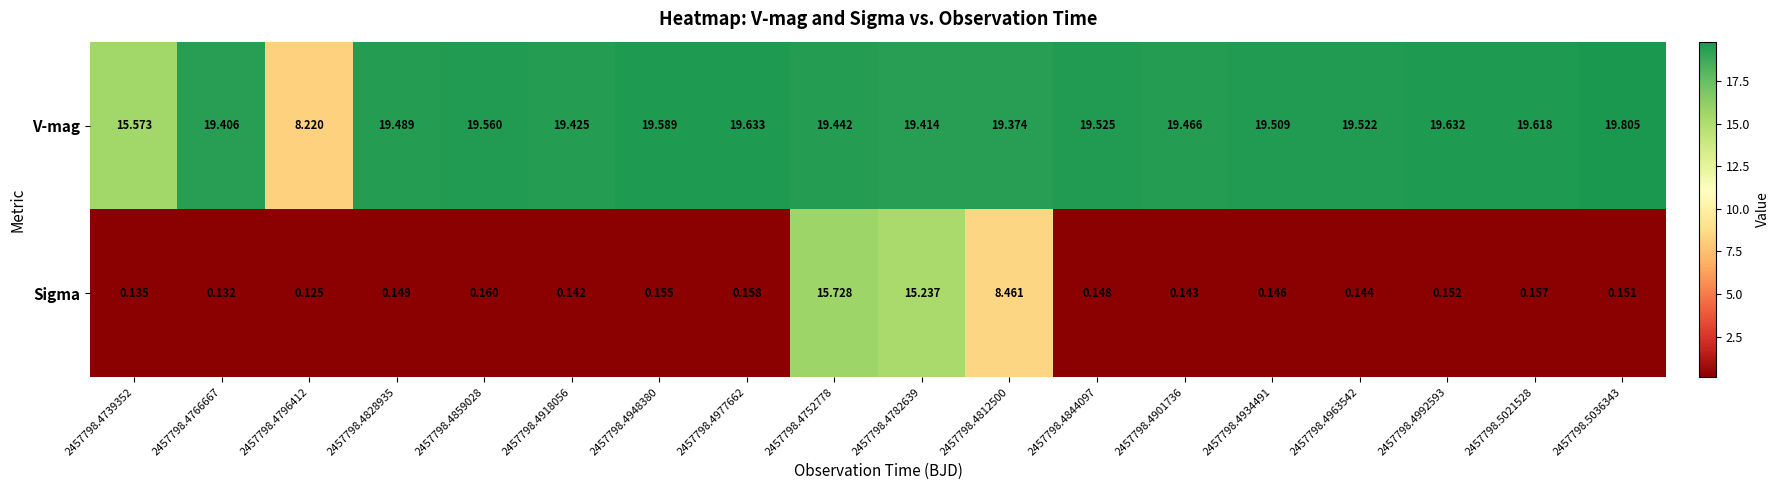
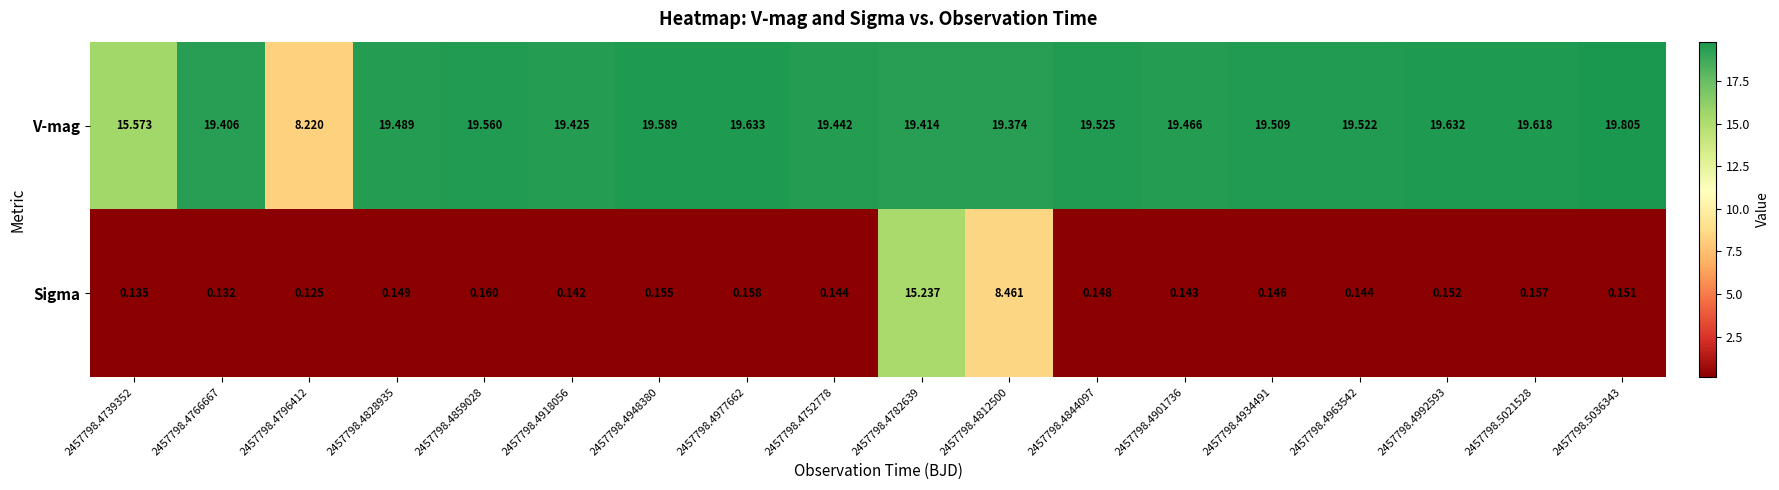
  {
    "V-mag": {
      "2457798.4739352": 15.573,
      "2457798.4766667": 19.406,
      "2457798.4796412": 8.220,
      "2457798.4828935": 19.489,
      "2457798.4859028": 19.560,
      "2457798.4918056": 19.425,
      "2457798.4948380": 19.589,
      "2457798.4977662": 19.633,
      "2457798.4752778": 19.442,
      "2457798.4782639": 19.414,
      "2457798.4812500": 19.374,
      "2457798.4844097": 19.525,
      "2457798.4901736": 19.466,
      "2457798.4934491": 19.509,
      "2457798.4963542": 19.522,
      "2457798.4992593": 19.632,
      "2457798.5021528": 19.618,
      "2457798.5036343": 19.805
    },
    "Sigma": {
      "2457798.4739352": 0.135,
      "2457798.4766667": 0.132,
      "2457798.4796412": 0.125,
      "2457798.4828935": 0.149,
      "2457798.4859028": 0.160,
      "2457798.4918056": 0.142,
      "2457798.4948380": 0.155,
      "2457798.4977662": 0.158,
-     "2457798.4752778": 15.728,
+     "2457798.4752778": 0.144,
      "2457798.4782639": 15.237,
      "2457798.4812500": 8.461,
      "2457798.4844097": 0.148,
      "2457798.4901736": 0.143,
      "2457798.4934491": 0.146,
      "2457798.4963542": 0.144,
      "2457798.4992593": 0.152,
      "2457798.5021528": 0.157,
      "2457798.5036343": 0.151
    }
  }
